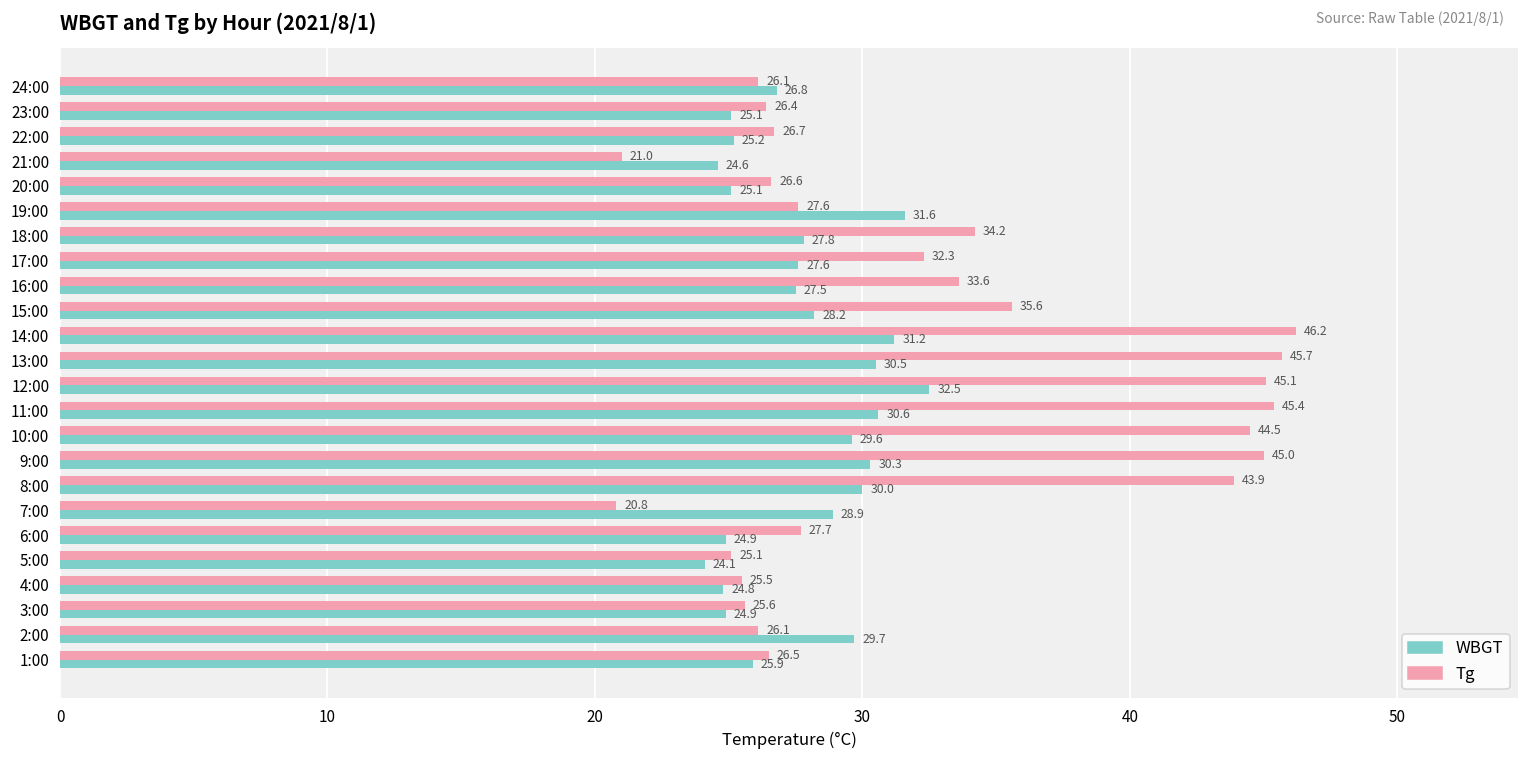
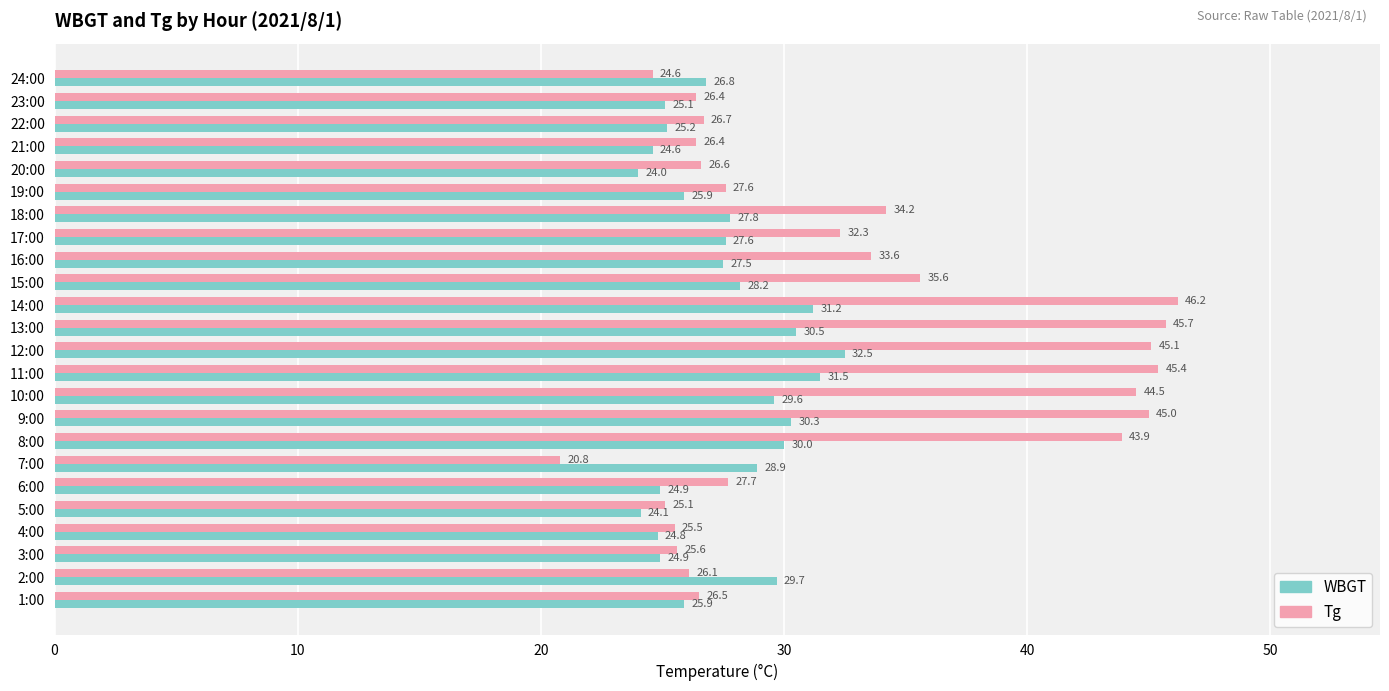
  {
    "Tg": {
-     "24:00": 26.1,
+     "24:00": 24.6,
      "23:00": 26.4,
      "22:00": 26.7,
-     "21:00": 21.0,
+     "21:00": 26.4,
      "20:00": 26.6,
      "19:00": 27.6,
      "18:00": 34.2,
      "17:00": 32.3,
      "16:00": 33.6,
      "15:00": 35.6,
      "14:00": 46.2,
      "13:00": 45.7,
      "12:00": 45.1,
      "11:00": 45.4,
      "10:00": 44.5,
      "9:00": 45.0,
      "8:00": 43.9,
      "7:00": 20.8,
      "6:00": 27.7,
      "5:00": 25.1,
      "4:00": 25.5,
      "3:00": 25.6,
      "2:00": 26.1,
      "1:00": 26.5
    },
    "WBGT": {
      "24:00": 26.8,
      "23:00": 25.1,
      "22:00": 25.2,
      "21:00": 24.6,
-     "20:00": 25.1,
-     "19:00": 31.6,
+     "20:00": 24.0,
+     "19:00": 25.9,
      "18:00": 27.8,
      "17:00": 27.6,
      "16:00": 27.5,
      "15:00": 28.2,
      "14:00": 31.2,
      "13:00": 30.5,
      "12:00": 32.5,
-     "11:00": 30.6,
+     "11:00": 31.5,
      "10:00": 29.6,
      "9:00": 30.3,
      "8:00": 30.0,
      "7:00": 28.9,
      "6:00": 24.9,
      "5:00": 24.1,
      "4:00": 24.8,
      "3:00": 24.9,
      "2:00": 29.7,
      "1:00": 25.9
    }
  }
